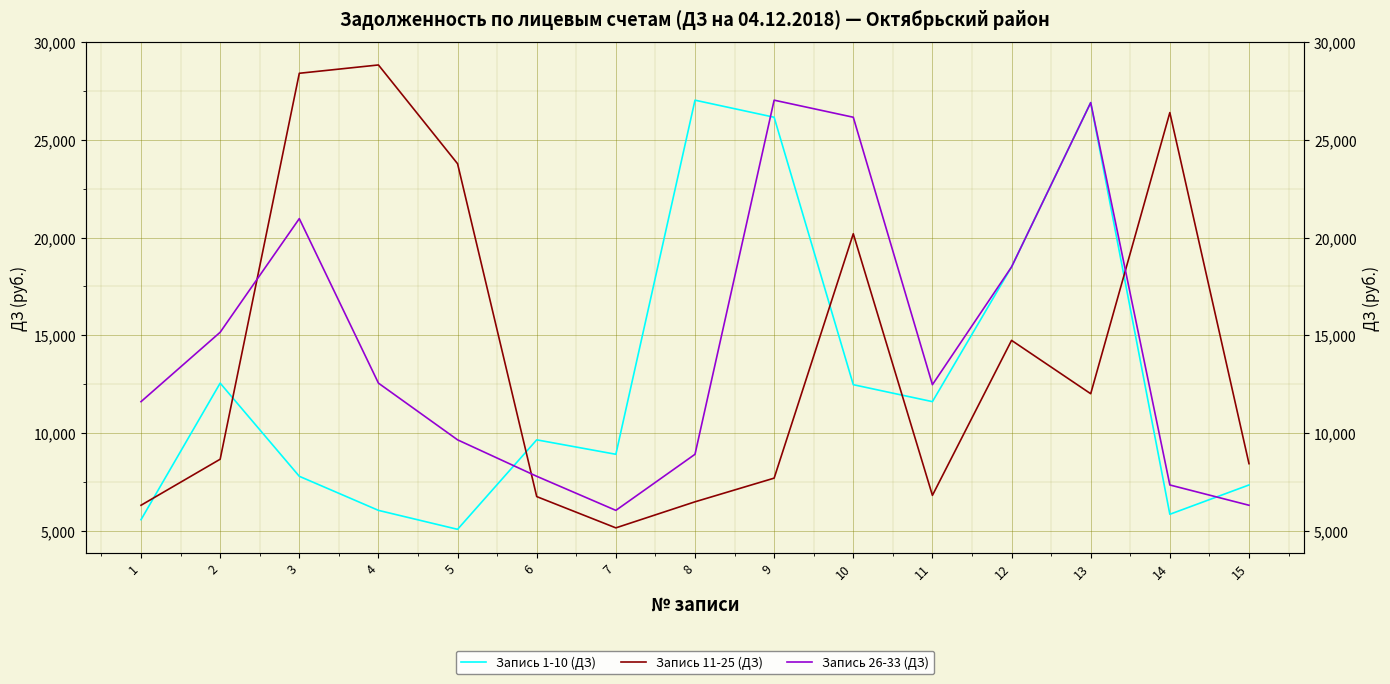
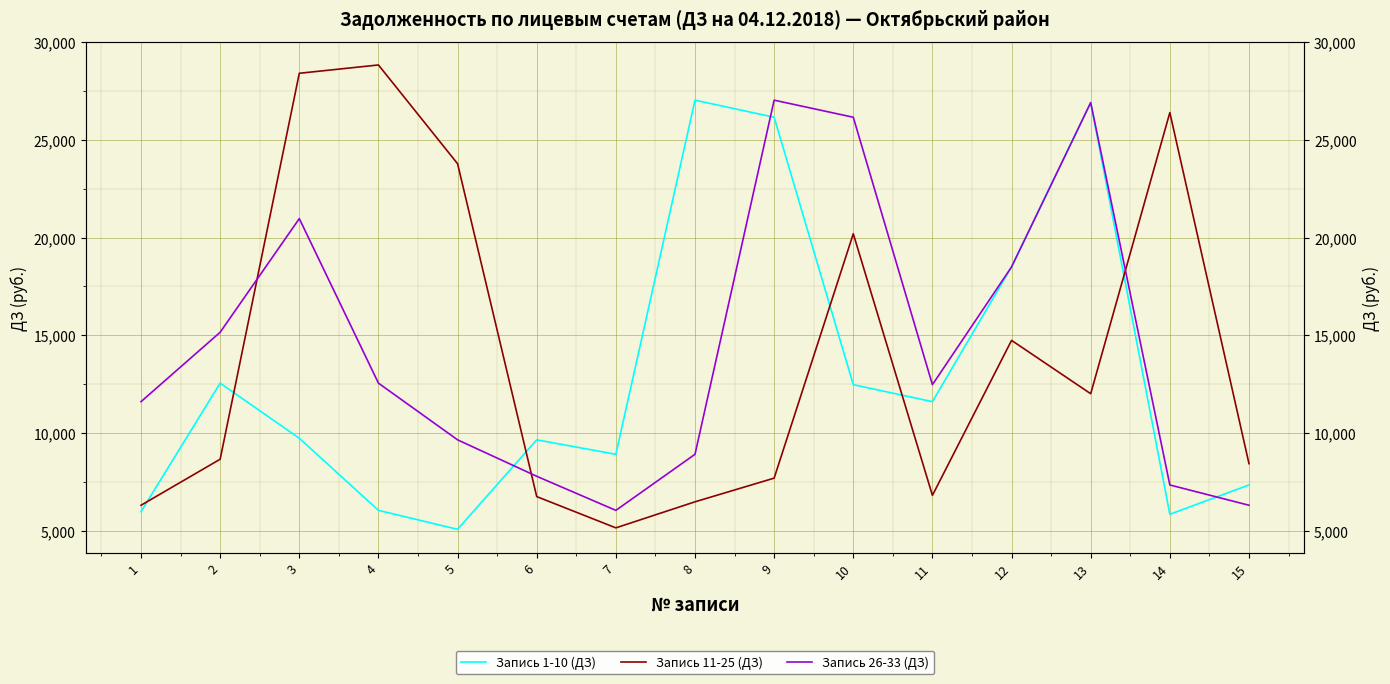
  {
    "Запись 1-10 (ДЗ)": {
-     "1": "5,600",
+     "1": "6,000",
      "2": "12,600",
-     "3": "7,800",
+     "3": "9,700",
      "4": "6,000",
      "5": "5,100",
      "6": "9,600",
      "7": "8,900",
      "8": "27,000",
      "9": "26,200",
      "10": "12,500",
      "11": "11,600",
      "14": "5,800",
      "15": "7,300"
    },
    "Запись 11-25 (ДЗ)": {
      "1": "6,300",
      "2": "8,700",
      "3": "28,400",
      "4": "28,800",
      "5": "23,800",
      "6": "6,700",
      "7": "5,100",
      "8": "6,500",
      "9": "7,700",
      "10": "20,200",
      "11": "6,800",
      "12": "14,700",
      "13": "12,000",
      "14": "26,400",
      "15": "8,400"
    },
    "Запись 26-33 (ДЗ)": {
      "1": "11,600",
      "2": "15,200",
      "3": "21,000",
      "4": "12,600",
      "5": "9,600",
      "6": "7,800",
      "7": "6,000",
      "8": "8,900",
      "9": "27,000",
      "10": "26,200",
      "11": "12,500",
      "14": "7,300",
      "15": "6,300"
    }
  }
